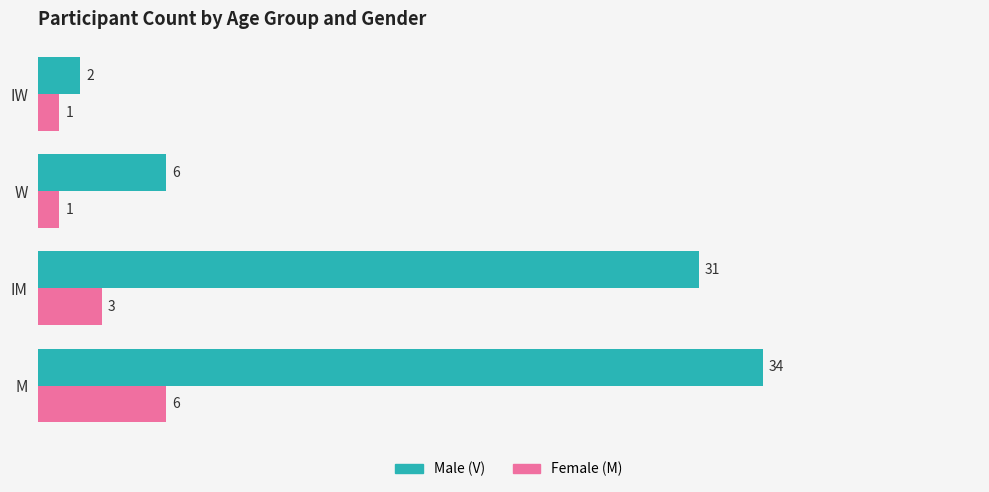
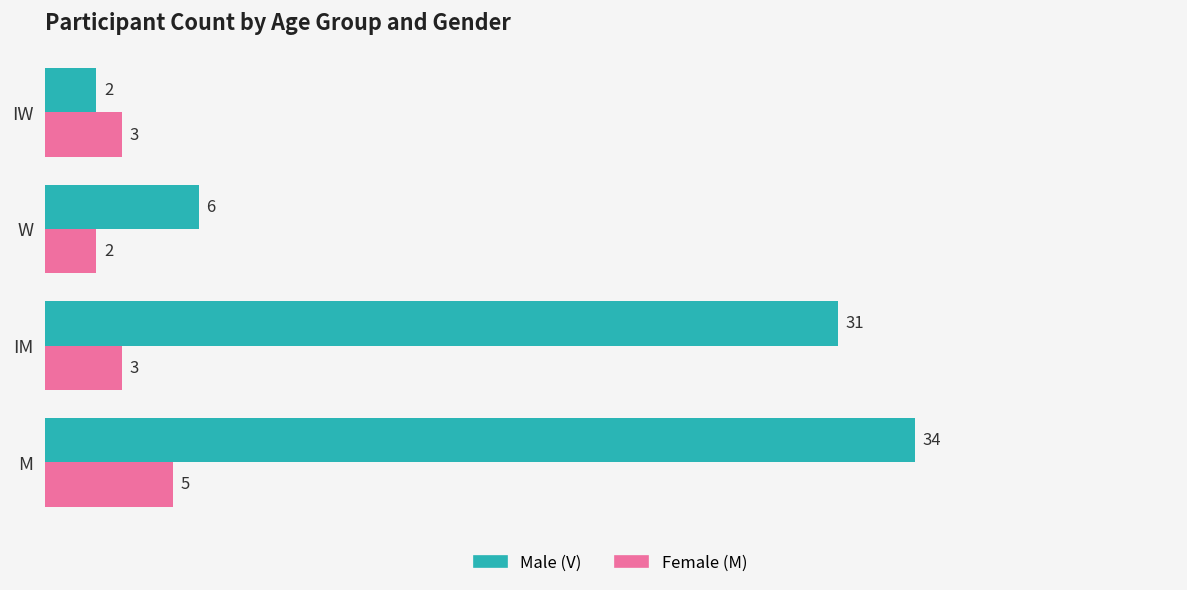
  {
    "Male (V)": {
      "IW": 2,
      "W": 6,
      "IM": 31,
      "M": 34
    },
    "Female (M)": {
-     "IW": 1,
-     "W": 1,
+     "IW": 3,
+     "W": 2,
      "IM": 3,
-     "M": 6
+     "M": 5
    }
  }
